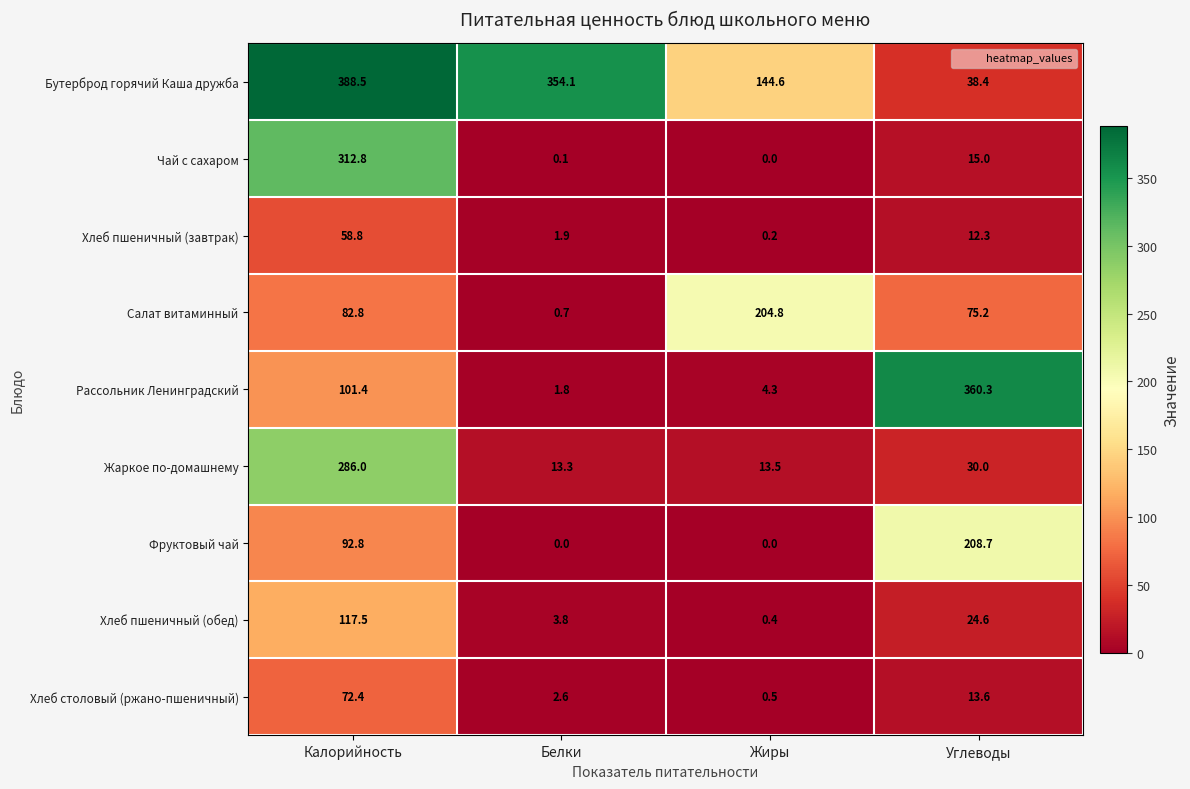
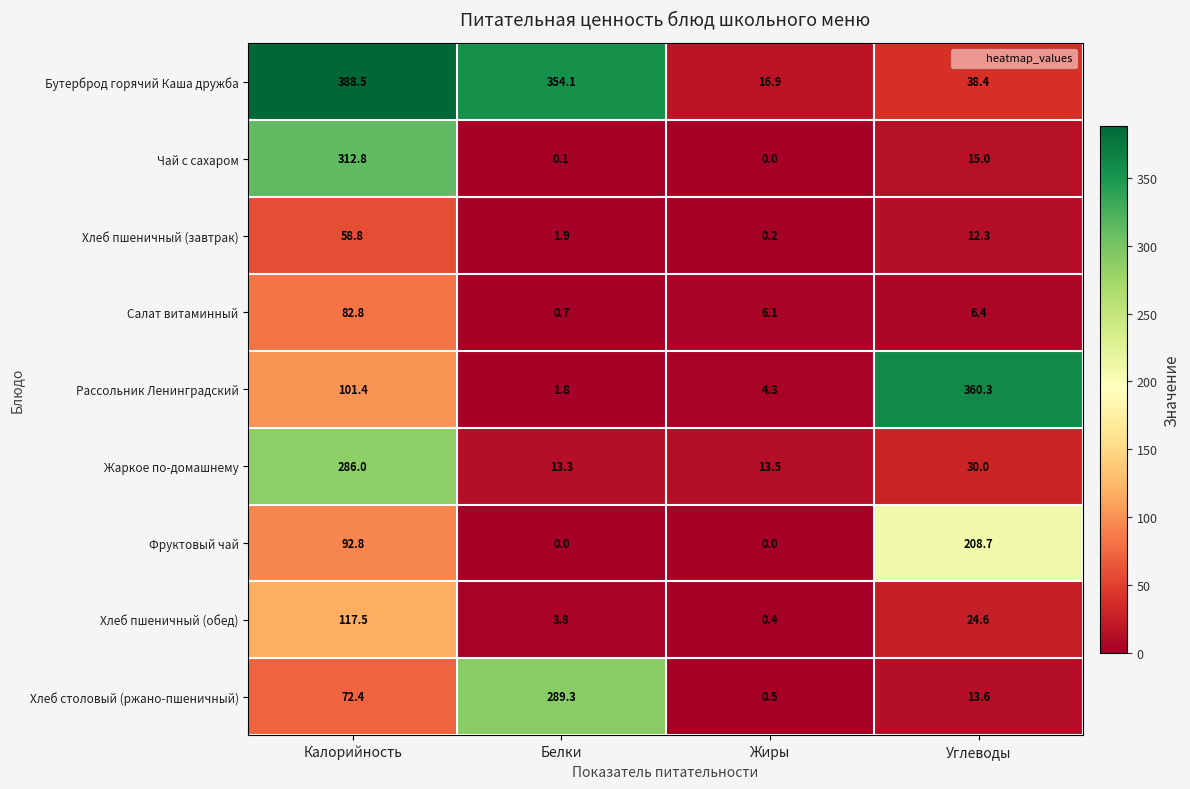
  {
    "Бутерброд горячий Каша дружба": {
      "Калорийность": 388.5,
      "Белки": 354.1,
-     "Жиры": 144.6,
+     "Жиры": 16.9,
      "Углеводы": 38.4
    },
    "Чай с сахаром": {
      "Калорийность": 312.8,
      "Белки": 0.1,
      "Жиры": 0.0,
      "Углеводы": 15.0
    },
    "Хлеб пшеничный (завтрак)": {
      "Калорийность": 58.8,
      "Белки": 1.9,
      "Жиры": 0.2,
      "Углеводы": 12.3
    },
    "Салат витаминный": {
      "Калорийность": 82.8,
      "Белки": 0.7,
-     "Жиры": 204.8,
-     "Углеводы": 75.2
+     "Жиры": 6.1,
+     "Углеводы": 6.4
    },
    "Рассольник Ленинградский": {
      "Калорийность": 101.4,
      "Белки": 1.8,
      "Жиры": 4.3,
      "Углеводы": 360.3
    },
    "Жаркое по-домашнему": {
      "Калорийность": 286.0,
      "Белки": 13.3,
      "Жиры": 13.5,
      "Углеводы": 30.0
    },
    "Фруктовый чай": {
      "Калорийность": 92.8,
      "Белки": 0.0,
      "Жиры": 0.0,
      "Углеводы": 208.7
    },
    "Хлеб пшеничный (обед)": {
      "Калорийность": 117.5,
      "Белки": 3.8,
      "Жиры": 0.4,
      "Углеводы": 24.6
    },
    "Хлеб столовый (ржано-пшеничный)": {
      "Калорийность": 72.4,
-     "Белки": 2.6,
+     "Белки": 289.3,
      "Жиры": 0.5,
      "Углеводы": 13.6
    }
  }
